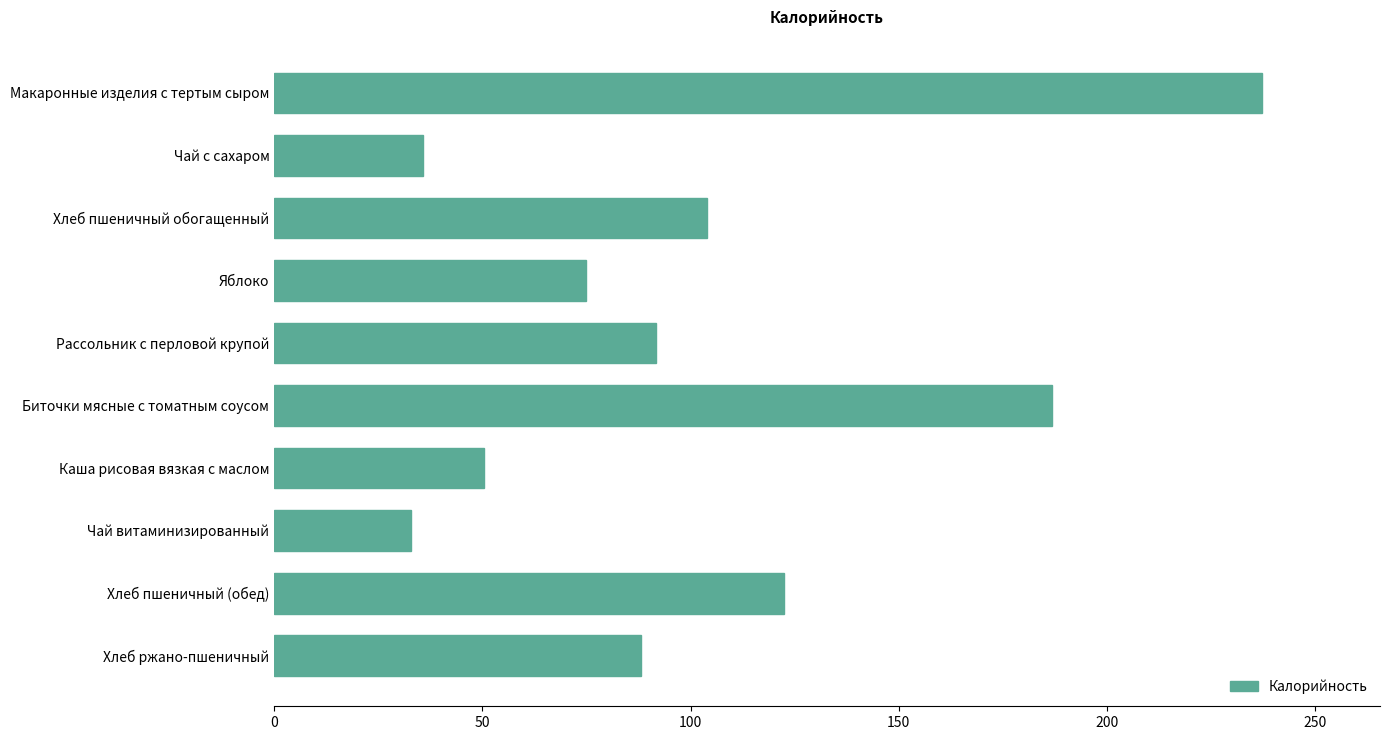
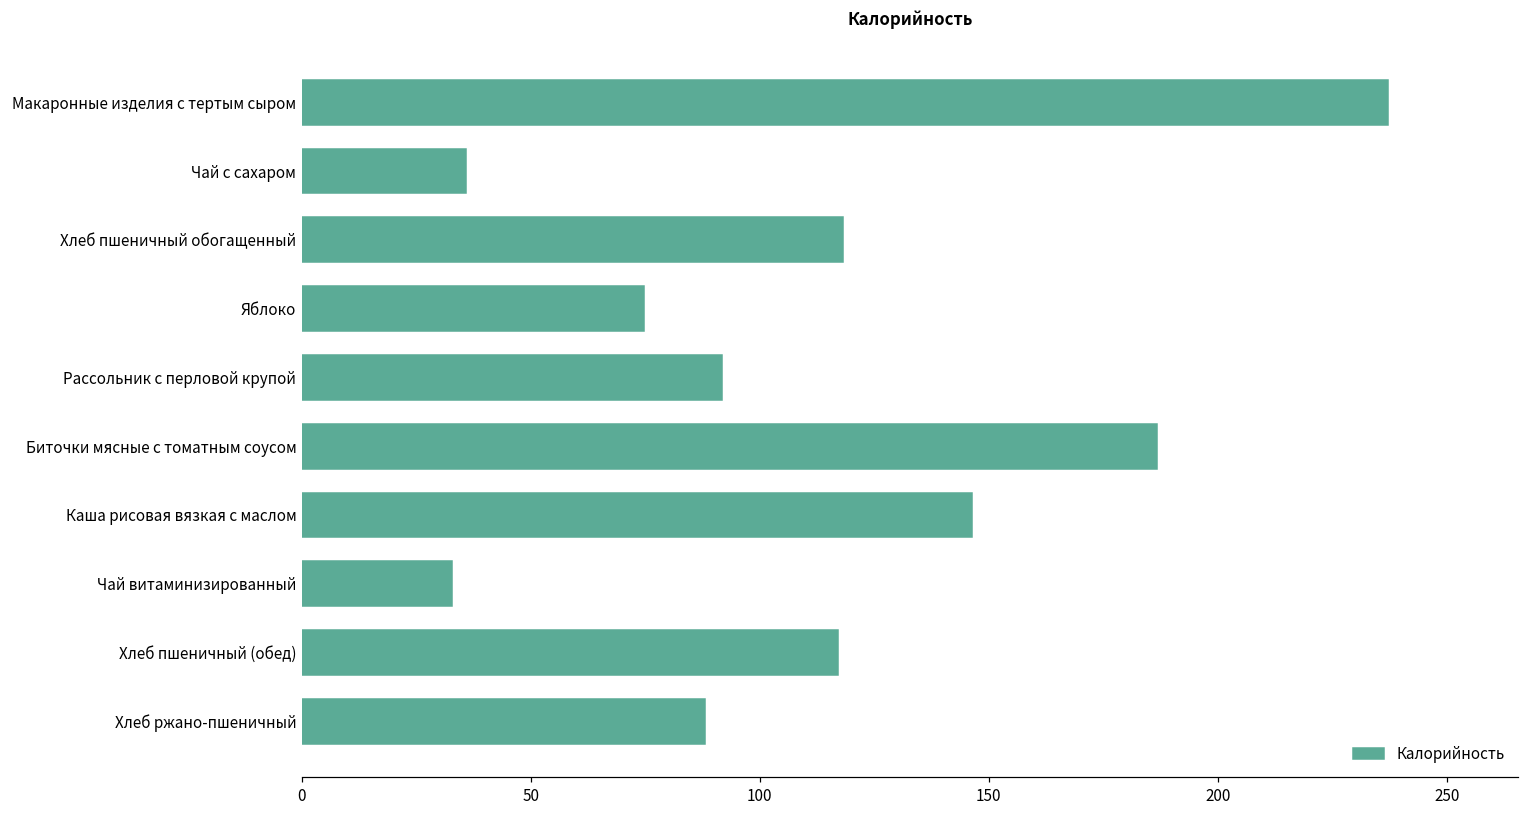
  {
    "Макаронные изделия с тертым сыром": 237,
    "Чай с сахаром": 36,
-   "Хлеб пшеничный обогащенный": 104,
+   "Хлеб пшеничный обогащенный": 118,
    "Яблоко": 75,
    "Рассольник с перловой крупой": 92,
    "Биточки мясные с томатным соусом": 187,
-   "Каша рисовая вязкая с маслом": 50,
+   "Каша рисовая вязкая с маслом": 146,
    "Чай витаминизированный": 33,
-   "Хлеб пшеничный (обед)": 123,
+   "Хлеб пшеничный (обед)": 117,
    "Хлеб ржано-пшеничный": 88
  }
